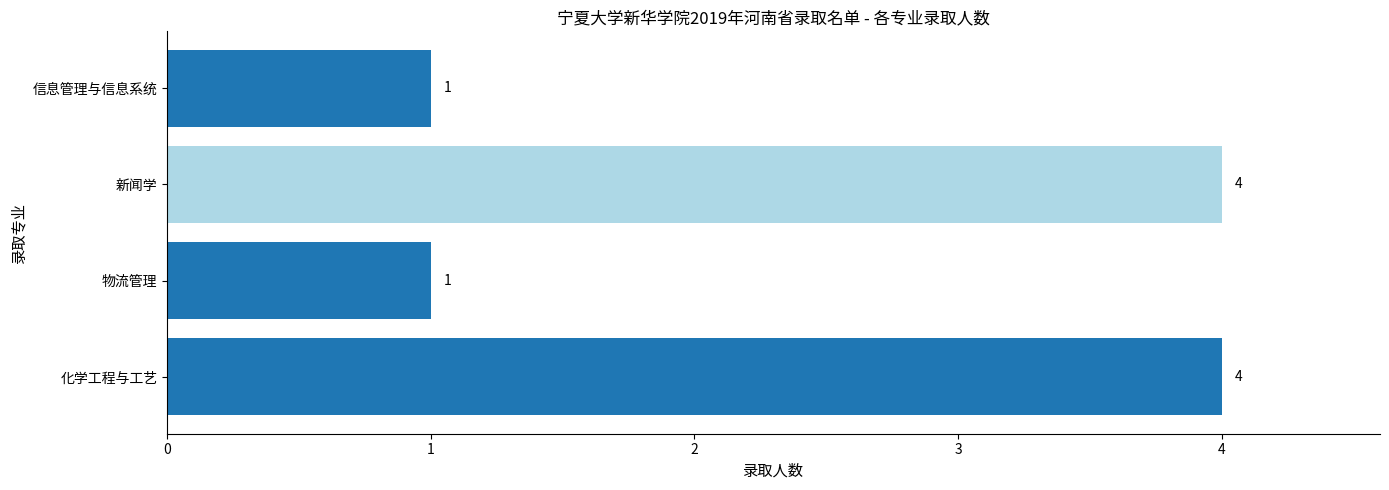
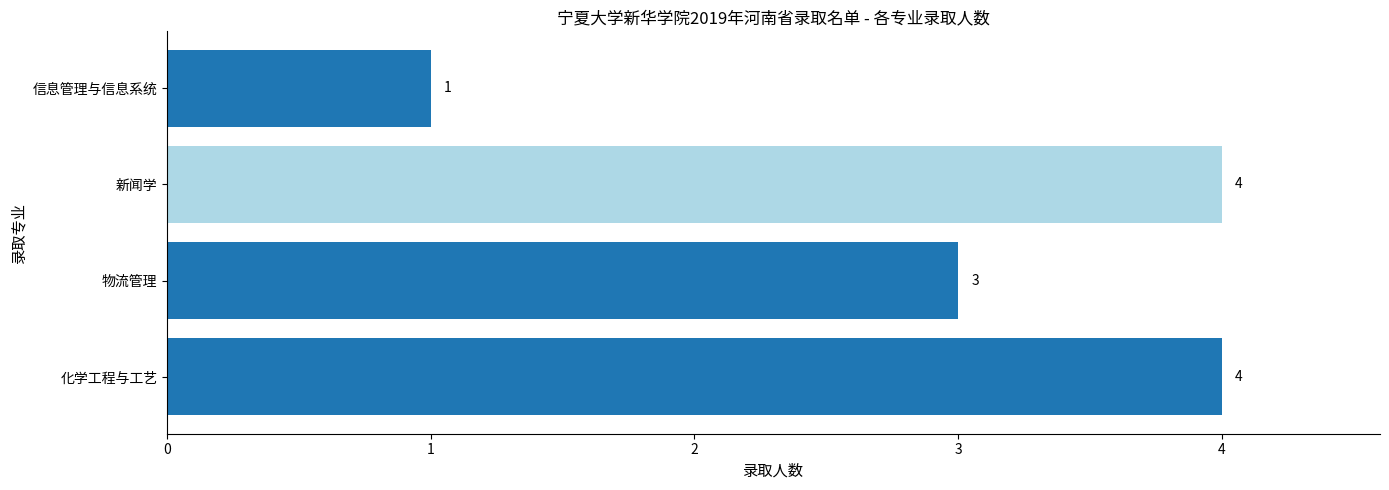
  {
    "信息管理与信息系统": 1,
    "新闻学": 4,
-   "物流管理": 1,
+   "物流管理": 3,
    "化学工程与工艺": 4
  }
